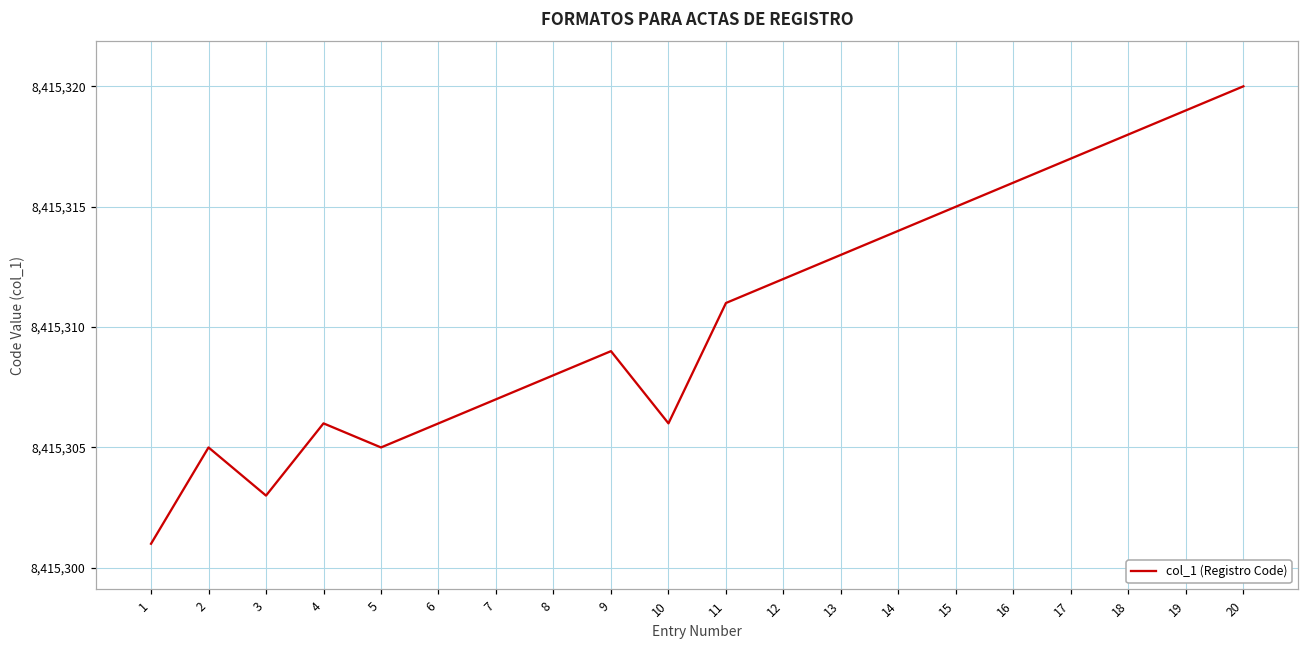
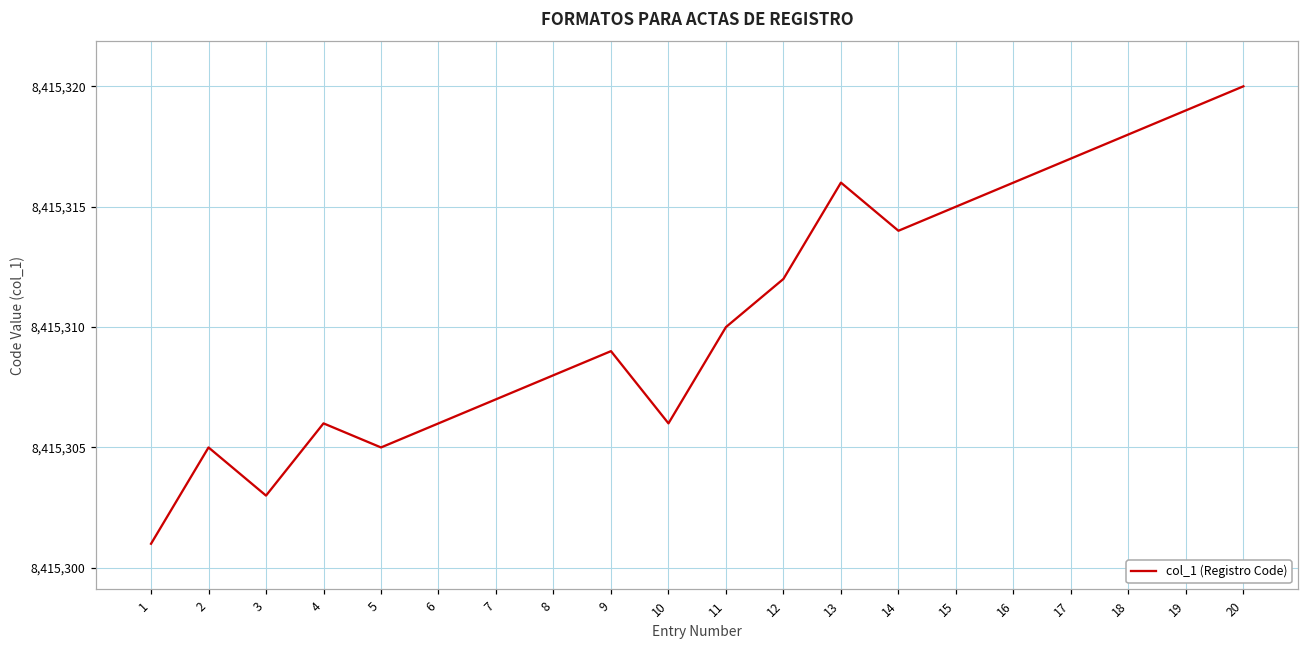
  {
    "1": "8,415,301",
    "2": "8,415,305",
    "3": "8,415,303",
    "4": "8,415,306",
    "5": "8,415,305",
    "6": "8,415,306",
    "7": "8,415,307",
    "8": "8,415,308",
    "9": "8,415,309",
    "10": "8,415,306",
-   "11": "8,415,311",
+   "11": "8,415,310",
    "12": "8,415,312",
-   "13": "8,415,313",
+   "13": "8,415,316",
    "14": "8,415,314",
    "15": "8,415,315",
    "16": "8,415,316",
    "17": "8,415,317",
    "18": "8,415,318",
    "19": "8,415,319",
    "20": "8,415,320"
  }
